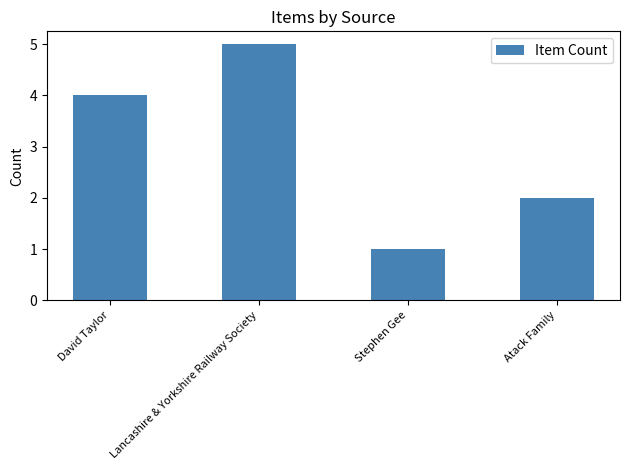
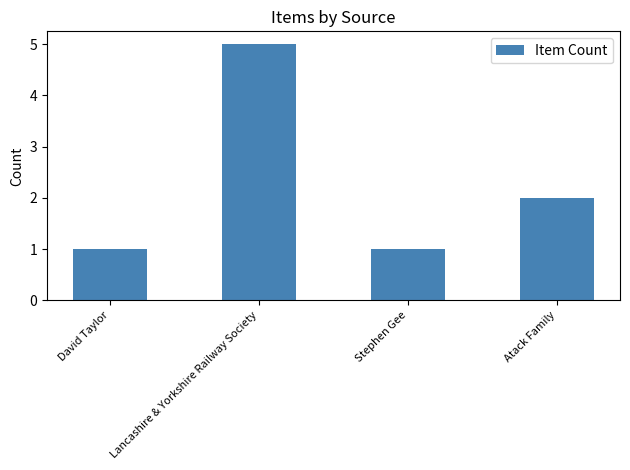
  {
-   "David Taylor": 4,
+   "David Taylor": 1,
    "Lancashire & Yorkshire Railway Society": 5,
    "Stephen Gee": 1,
    "Atack Family": 2
  }
